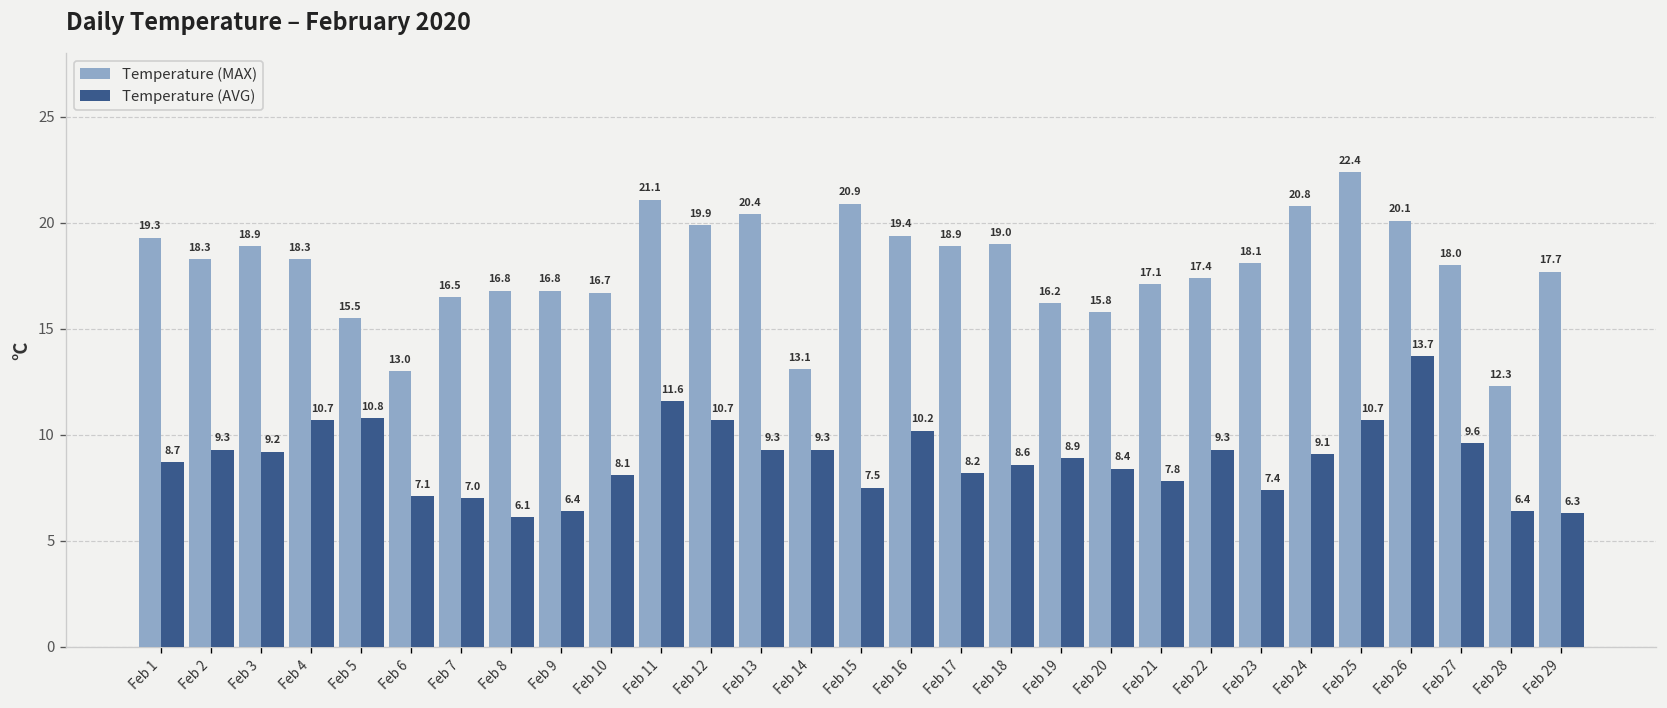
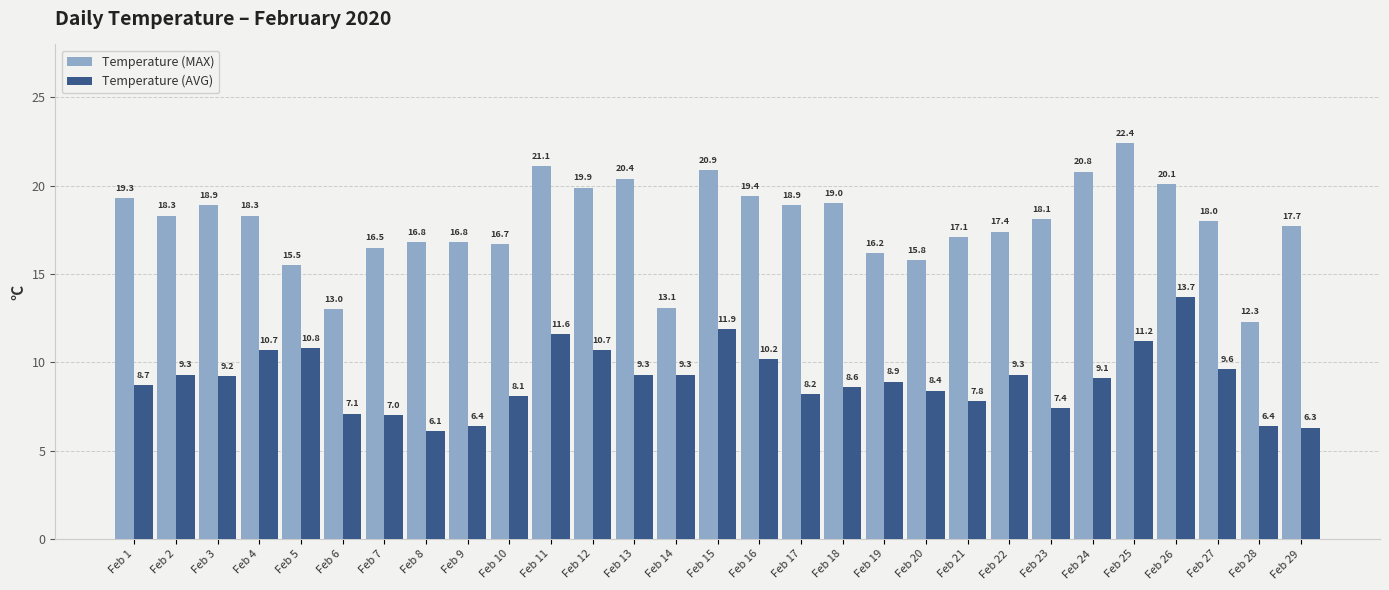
  {
    "Temperature (MAX)": {
      "Feb 1": 19.3,
      "Feb 2": 18.3,
      "Feb 3": 18.9,
      "Feb 4": 18.3,
      "Feb 5": 15.5,
      "Feb 6": 13.0,
      "Feb 7": 16.5,
      "Feb 8": 16.8,
      "Feb 9": 16.8,
      "Feb 10": 16.7,
      "Feb 11": 21.1,
      "Feb 12": 19.9,
      "Feb 13": 20.4,
      "Feb 14": 13.1,
      "Feb 15": 20.9,
      "Feb 16": 19.4,
      "Feb 17": 18.9,
      "Feb 18": 19.0,
      "Feb 19": 16.2,
      "Feb 20": 15.8,
      "Feb 21": 17.1,
      "Feb 22": 17.4,
      "Feb 23": 18.1,
      "Feb 24": 20.8,
      "Feb 25": 22.4,
      "Feb 26": 20.1,
      "Feb 27": 18.0,
      "Feb 28": 12.3,
      "Feb 29": 17.7
    },
    "Temperature (AVG)": {
      "Feb 1": 8.7,
      "Feb 2": 9.3,
      "Feb 3": 9.2,
      "Feb 4": 10.7,
      "Feb 5": 10.8,
      "Feb 6": 7.1,
      "Feb 7": 7.0,
      "Feb 8": 6.1,
      "Feb 9": 6.4,
      "Feb 10": 8.1,
      "Feb 11": 11.6,
      "Feb 12": 10.7,
      "Feb 13": 9.3,
      "Feb 14": 9.3,
-     "Feb 15": 7.5,
+     "Feb 15": 11.9,
      "Feb 16": 10.2,
      "Feb 17": 8.2,
      "Feb 18": 8.6,
      "Feb 19": 8.9,
      "Feb 20": 8.4,
      "Feb 21": 7.8,
      "Feb 22": 9.3,
      "Feb 23": 7.4,
      "Feb 24": 9.1,
-     "Feb 25": 10.7,
+     "Feb 25": 11.2,
      "Feb 26": 13.7,
      "Feb 27": 9.6,
      "Feb 28": 6.4,
      "Feb 29": 6.3
    }
  }
